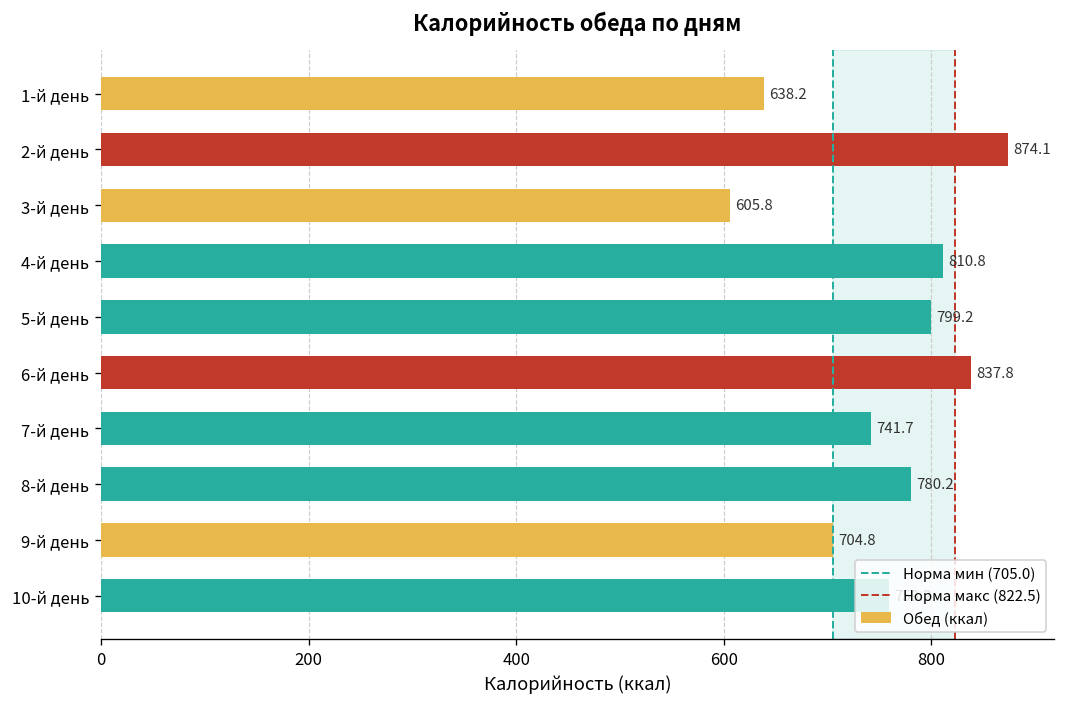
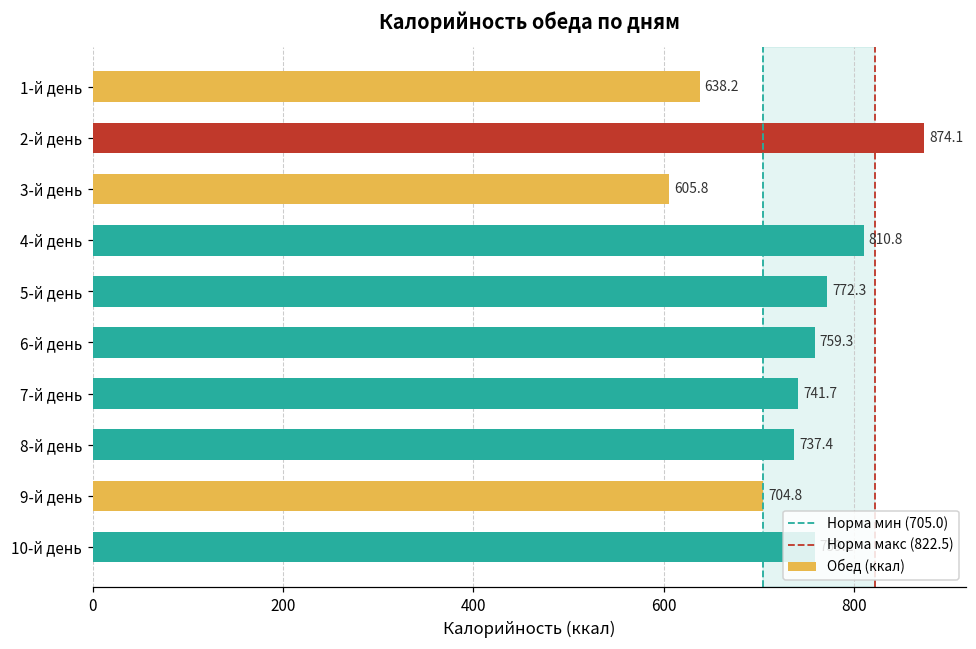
  {
    "1-й день": 638.2,
    "2-й день": 874.1,
    "3-й день": 605.8,
    "4-й день": 810.8,
-   "5-й день": 799.2,
-   "6-й день": 837.8,
+   "5-й день": 772.3,
+   "6-й день": 759.3,
    "7-й день": 741.7,
-   "8-й день": 780.2,
+   "8-й день": 737.4,
    "9-й день": 704.8
  }
